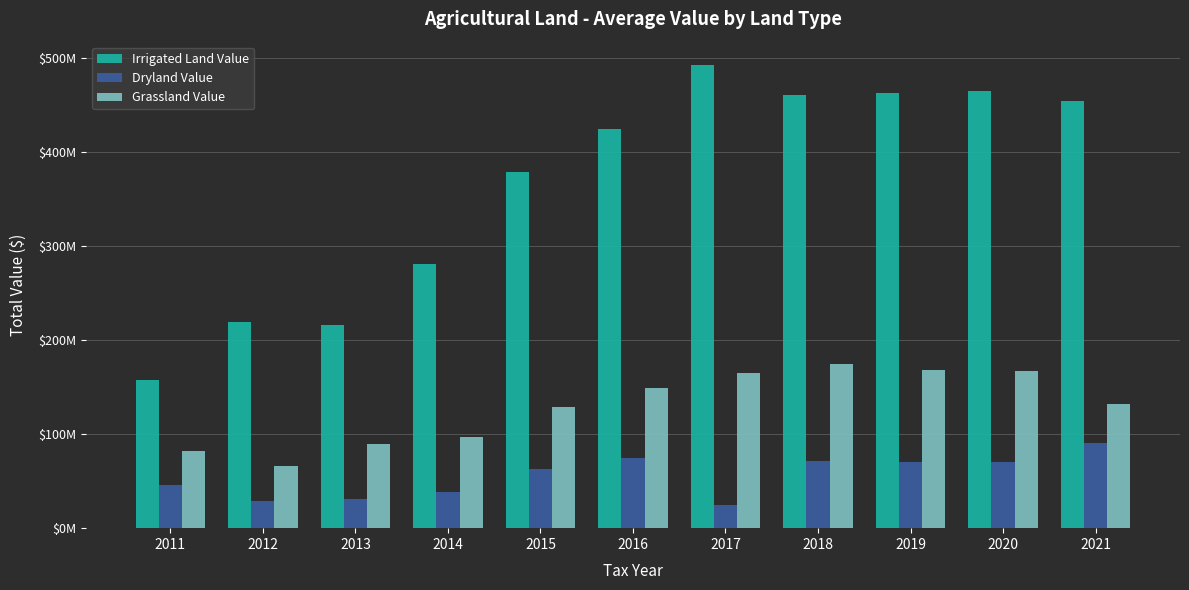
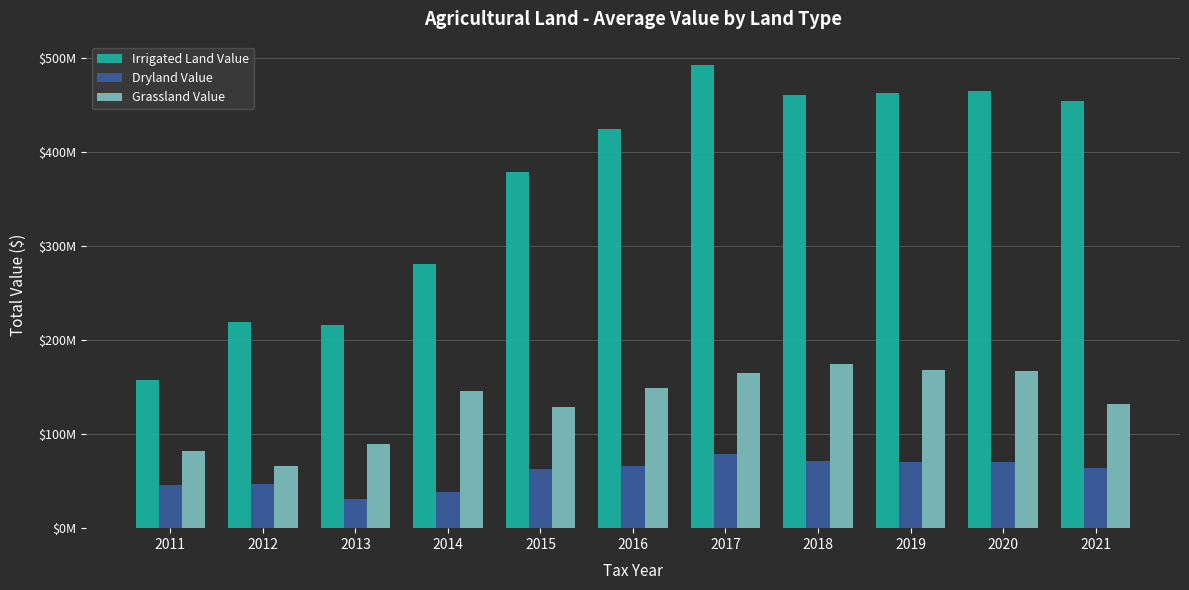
  {
    "Irrigated Land Value": {
      "2011": "$160000000",
      "2012": "$220000000",
      "2013": "$220000000",
      "2014": "$280000000",
      "2015": "$380000000",
      "2016": "$420000000",
      "2017": "$490000000",
      "2018": "$460000000",
      "2019": "$460000000",
      "2020": "$470000000",
      "2021": "$450000000"
    },
    "Dryland Value": {
      "2011": "$50000000",
-     "2012": "$30000000",
+     "2012": "$50000000",
      "2013": "$30000000",
      "2014": "$40000000",
      "2015": "$60000000",
-     "2016": "$75000000",
-     "2017": "$20000000",
+     "2016": "$66000000",
+     "2017": "$80000000",
      "2018": "$70000000",
      "2019": "$70000000",
      "2020": "$70000000",
-     "2021": "$90000000"
+     "2021": "$60000000"
    },
    "Grassland Value": {
      "2011": "$80000000",
      "2012": "$70000000",
      "2013": "$90000000",
-     "2014": "$100000000",
+     "2014": "$150000000",
      "2015": "$130000000",
      "2016": "$150000000",
      "2017": "$160000000",
      "2018": "$170000000",
      "2019": "$170000000",
      "2020": "$170000000",
      "2021": "$130000000"
    }
  }
